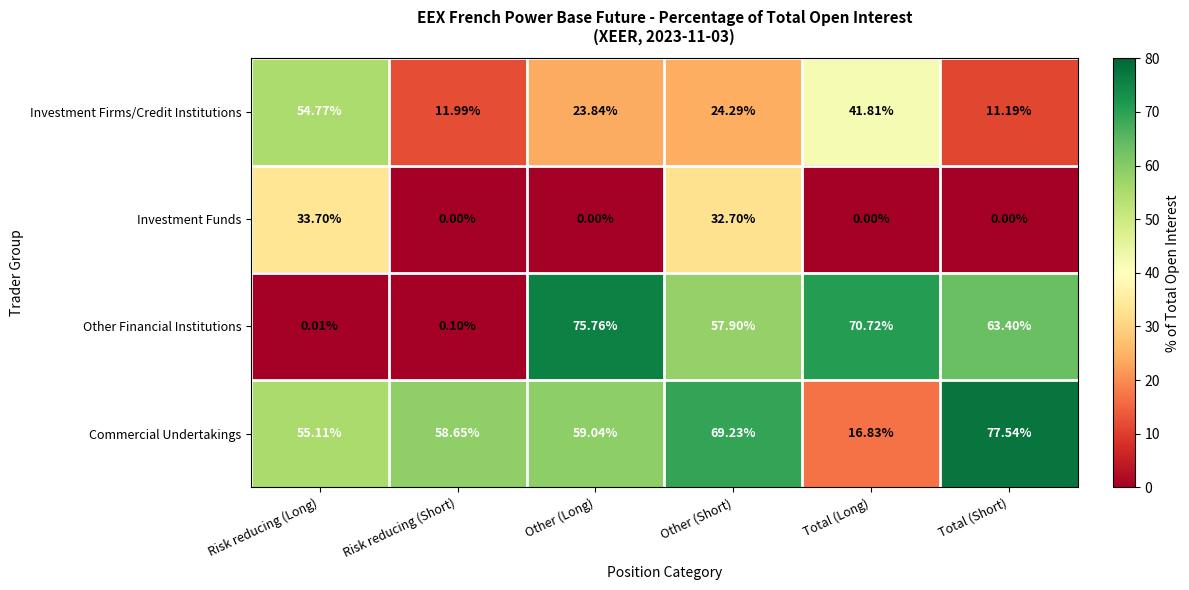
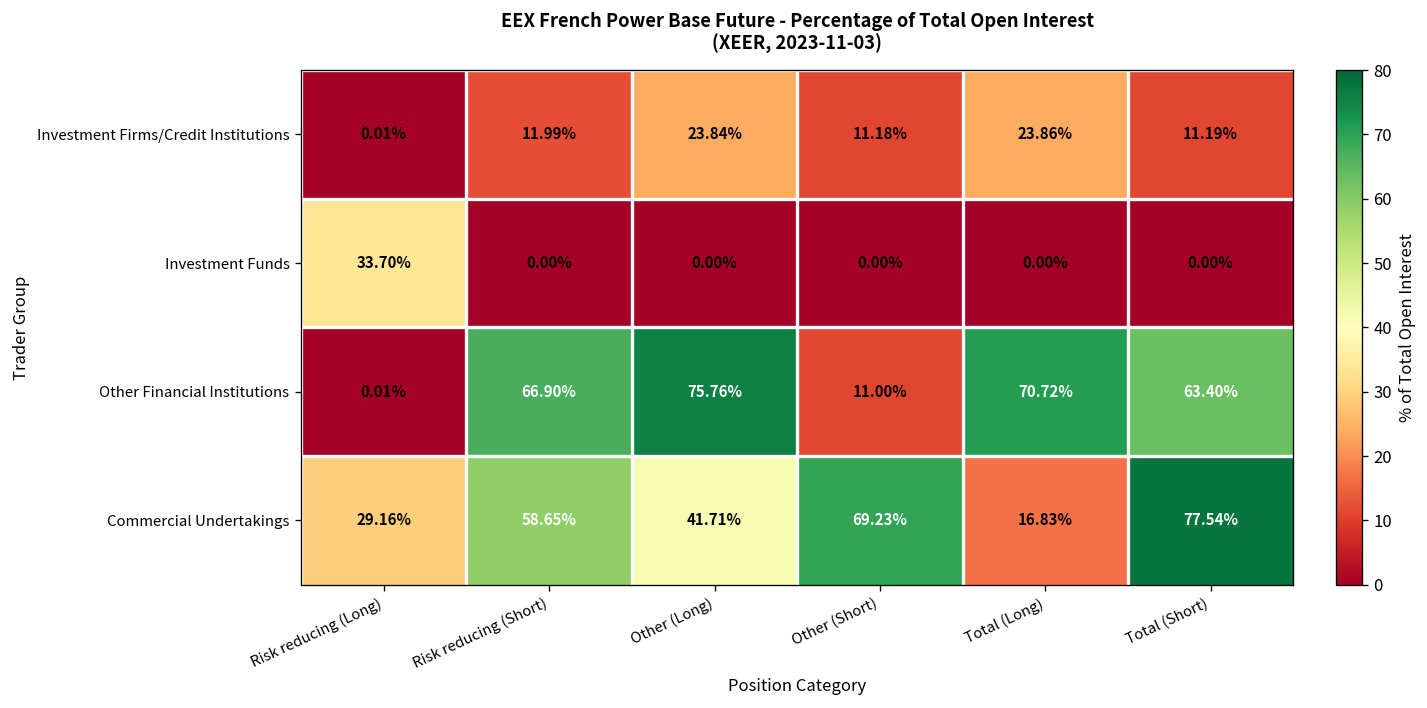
  {
    "Investment Firms/Credit Institutions": {
-     "Risk reducing (Long)": "54.77%",
+     "Risk reducing (Long)": "0.01%",
      "Risk reducing (Short)": "11.99%",
      "Other (Long)": "23.84%",
-     "Other (Short)": "24.29%",
-     "Total (Long)": "41.81%",
+     "Other (Short)": "11.18%",
+     "Total (Long)": "23.86%",
      "Total (Short)": "11.19%"
    },
    "Investment Funds": {
      "Risk reducing (Long)": "33.70%",
      "Risk reducing (Short)": "0.00%",
      "Other (Long)": "0.00%",
-     "Other (Short)": "32.70%",
+     "Other (Short)": "0.00%",
      "Total (Long)": "0.00%",
      "Total (Short)": "0.00%"
    },
    "Other Financial Institutions": {
      "Risk reducing (Long)": "0.01%",
-     "Risk reducing (Short)": "0.10%",
+     "Risk reducing (Short)": "66.90%",
      "Other (Long)": "75.76%",
-     "Other (Short)": "57.90%",
+     "Other (Short)": "11.00%",
      "Total (Long)": "70.72%",
      "Total (Short)": "63.40%"
    },
    "Commercial Undertakings": {
-     "Risk reducing (Long)": "55.11%",
+     "Risk reducing (Long)": "29.16%",
      "Risk reducing (Short)": "58.65%",
-     "Other (Long)": "59.04%",
+     "Other (Long)": "41.71%",
      "Other (Short)": "69.23%",
      "Total (Long)": "16.83%",
      "Total (Short)": "77.54%"
    }
  }
